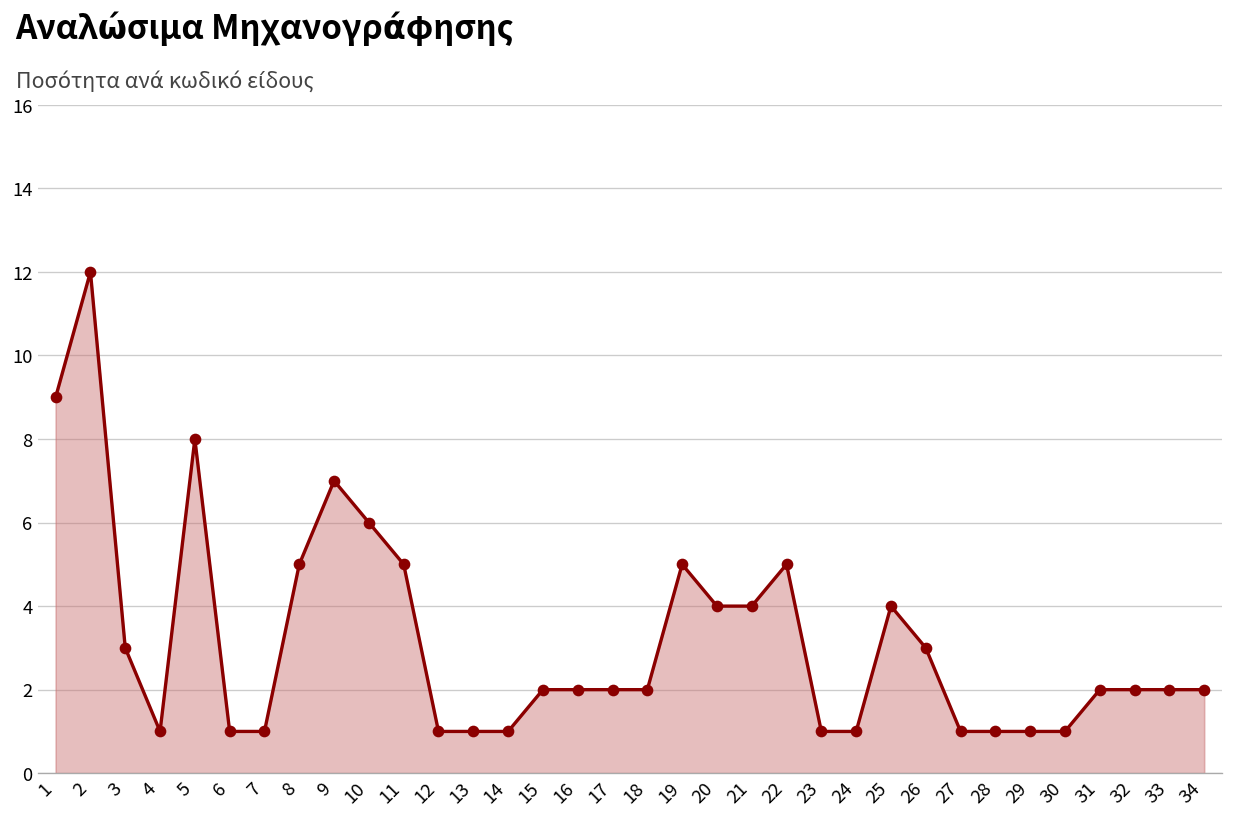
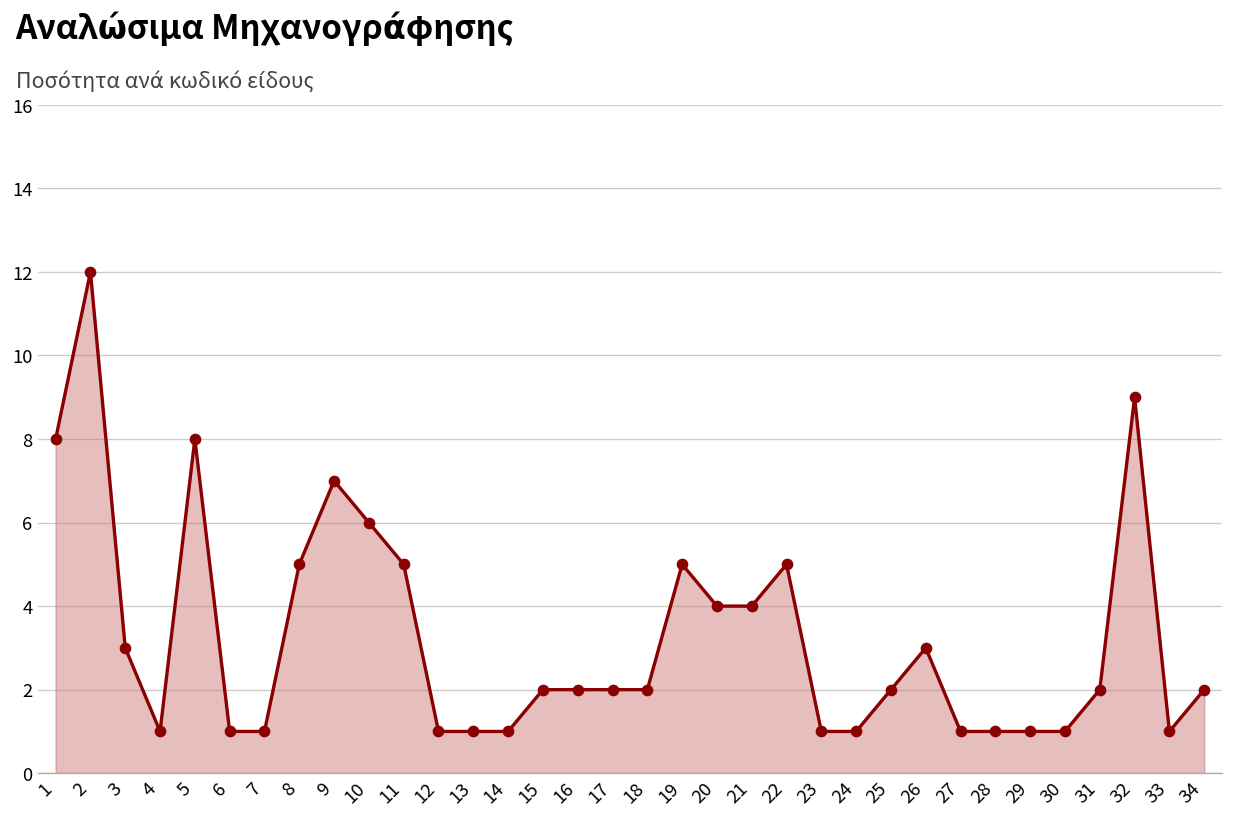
  {
-   "1": 9,
+   "1": 8,
    "2": 12,
    "3": 3,
    "4": 1,
    "5": 8,
    "6": 1,
    "7": 1,
    "8": 5,
    "9": 7,
    "10": 6,
    "11": 5,
    "12": 1,
    "13": 1,
    "14": 1,
    "15": 2,
    "16": 2,
    "17": 2,
    "18": 2,
    "19": 5,
    "20": 4,
    "21": 4,
    "22": 5,
    "23": 1,
    "24": 1,
-   "25": 4,
+   "25": 2,
    "26": 3,
    "27": 1,
    "28": 1,
    "29": 1,
    "30": 1,
    "31": 2,
-   "32": 2,
-   "33": 2,
+   "32": 9,
+   "33": 1,
    "34": 2
  }
